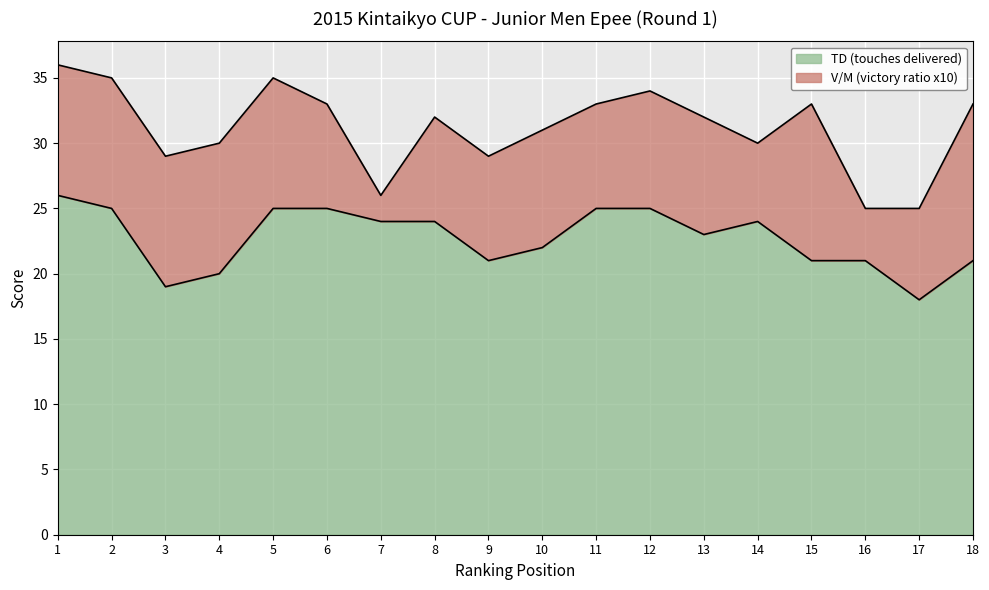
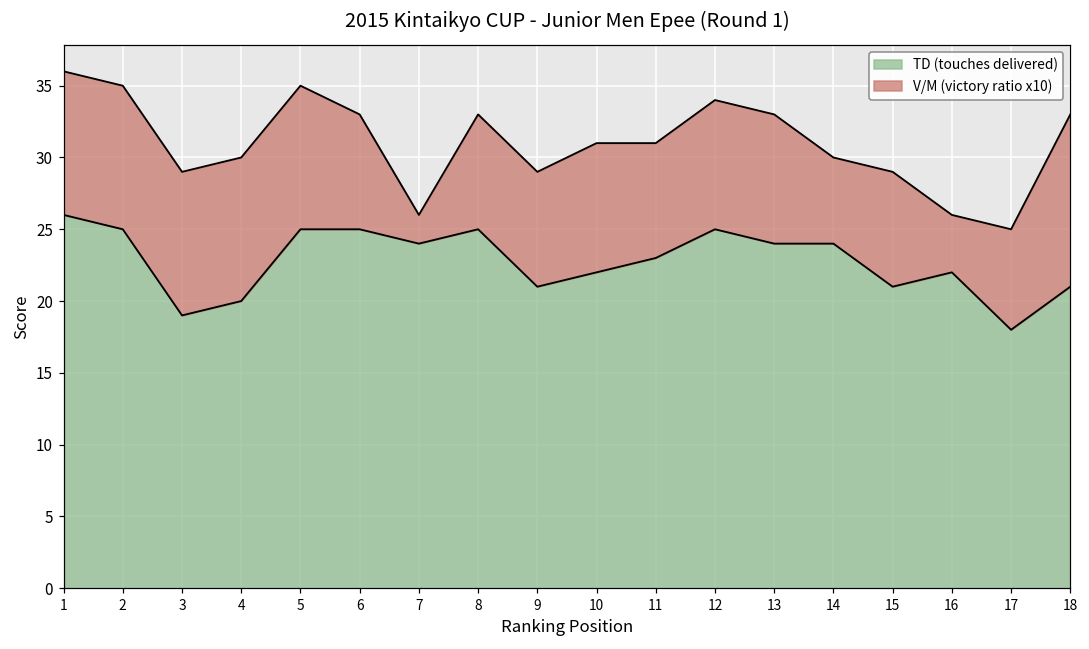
  {
    "TD (touches delivered)": {
      "1": 26,
      "2": 25,
      "3": 19,
      "4": 20,
      "5": 25,
      "6": 25,
      "7": 24,
-     "8": 24,
+     "8": 25,
      "9": 21,
      "10": 22,
-     "11": 25,
+     "11": 23,
      "12": 25,
-     "13": 23,
+     "13": 24,
      "14": 24,
      "15": 21,
-     "16": 21,
+     "16": 22,
      "17": 18,
      "18": 21
    },
    "V/M (victory ratio x10)": {
      "1": 10,
      "2": 10,
      "3": 10,
      "4": 10,
      "5": 10,
      "6": 8,
      "7": 2,
      "8": 8,
      "9": 8,
      "10": 9,
      "11": 8,
      "12": 9,
      "13": 9,
      "14": 6,
-     "15": 12,
+     "15": 8,
      "16": 4,
      "17": 7,
      "18": 12
    }
  }
